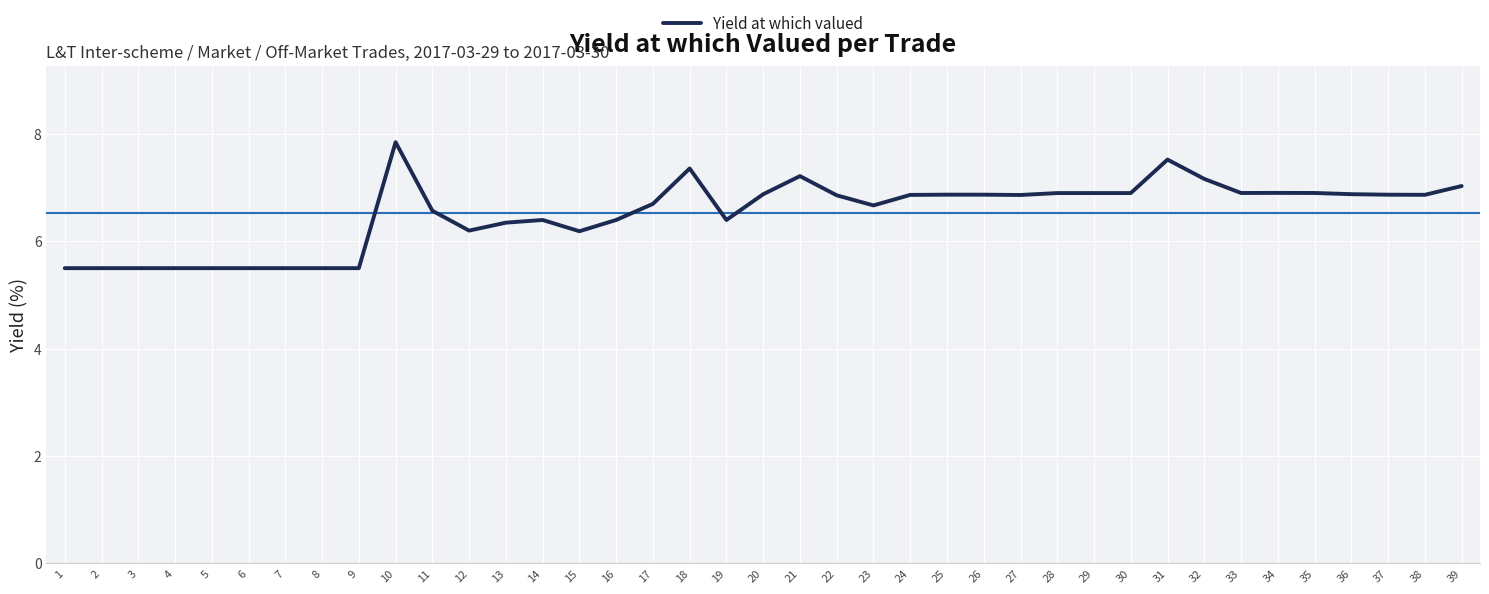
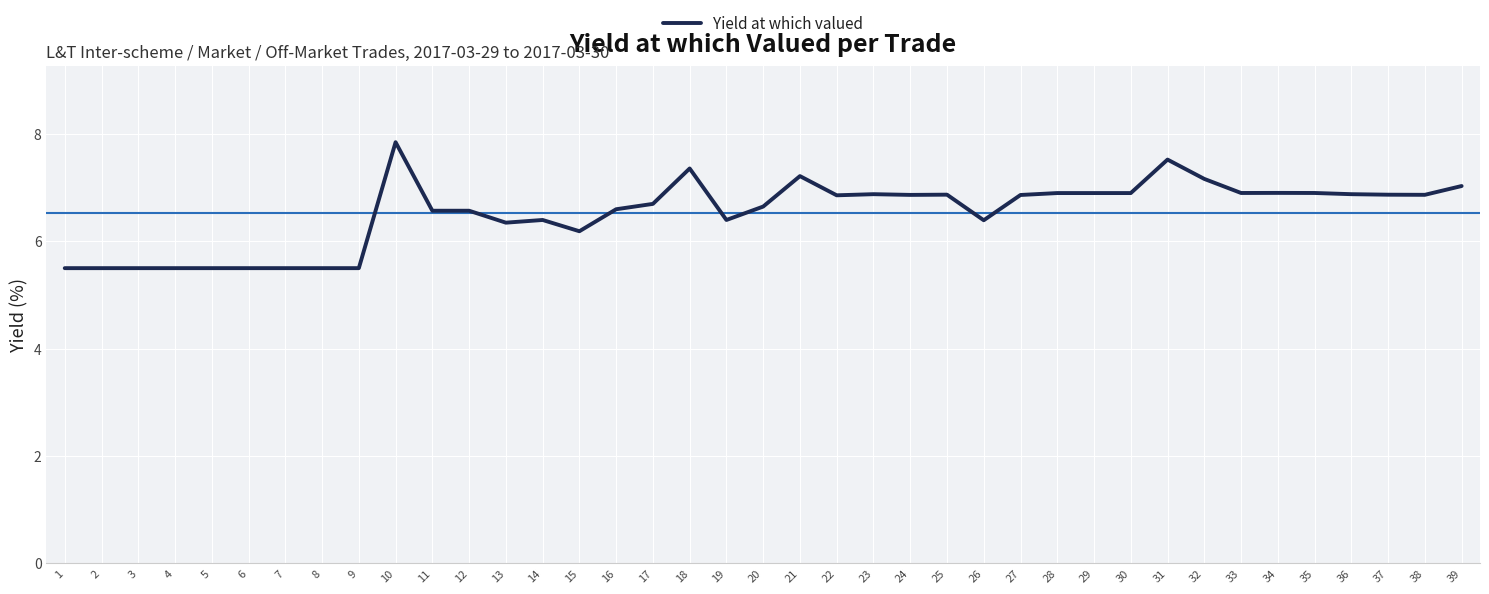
  {
    "1": 5.5,
    "2": 5.5,
    "3": 5.5,
    "4": 5.5,
    "5": 5.5,
    "6": 5.5,
    "7": 5.5,
    "8": 5.5,
    "9": 5.5,
    "10": 7.9,
    "11": 6.6,
-   "12": 6.2,
+   "12": 6.6,
    "13": 6.3,
    "14": 6.4,
    "15": 6.2,
-   "16": 6.4,
+   "16": 6.6,
    "17": 6.7,
    "18": 7.4,
    "19": 6.4,
-   "20": 6.9,
+   "20": 6.7,
    "21": 7.2,
    "22": 6.9,
-   "23": 6.7,
+   "23": 6.9,
    "24": 6.9,
    "25": 6.9,
-   "26": 6.9,
+   "26": 6.4,
    "27": 6.9,
    "28": 6.9,
    "29": 6.9,
    "30": 6.9,
    "31": 7.5,
    "32": 7.2,
    "33": 6.9,
    "34": 6.9,
    "35": 6.9,
    "36": 6.9,
    "37": 6.9,
    "38": 6.9,
    "39": 7.0
  }
